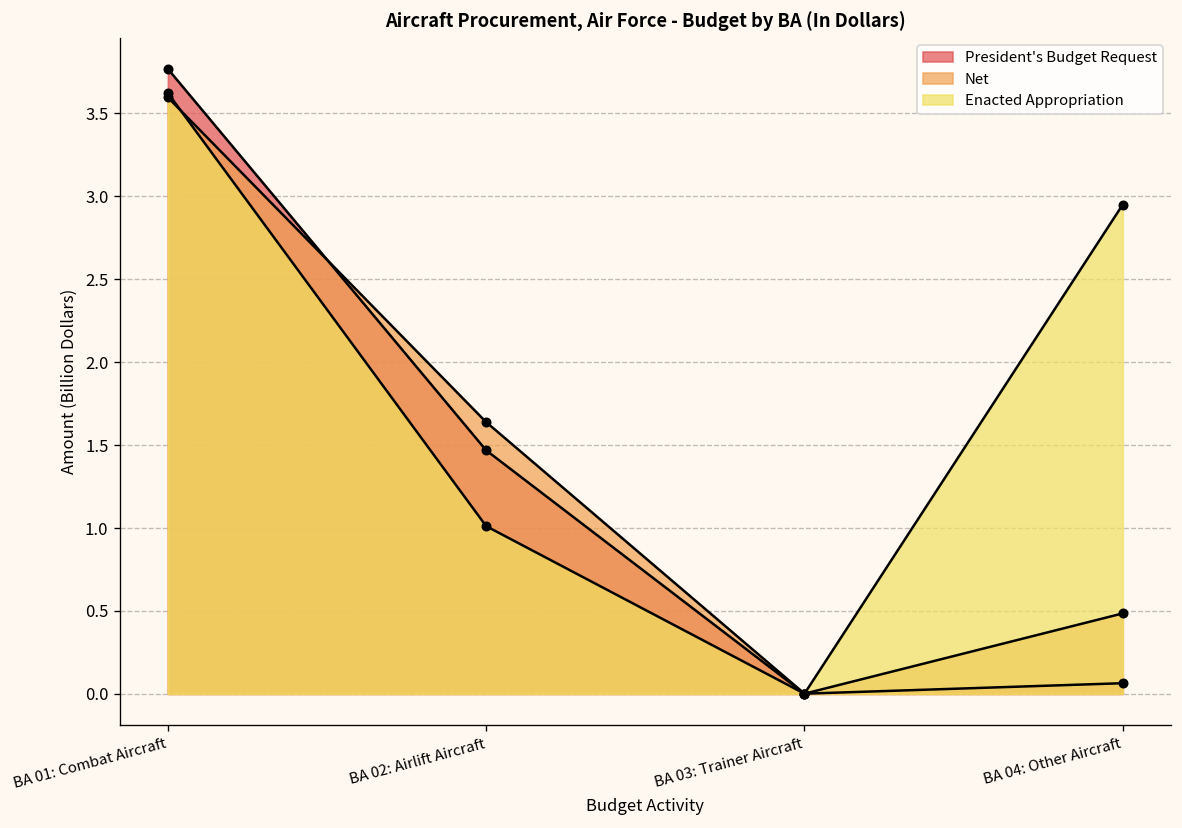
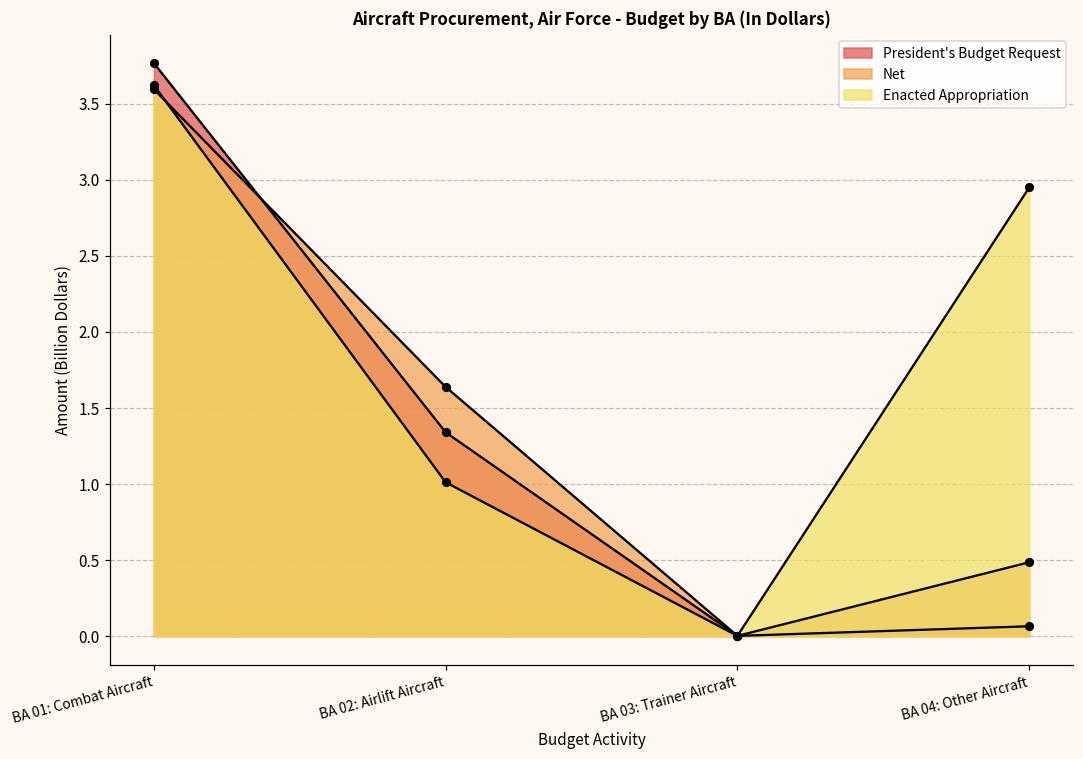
  {
    "President's Budget Request": {
      "BA 01: Combat Aircraft": 3.77,
-     "BA 02: Airlift Aircraft": 1.47,
+     "BA 02: Airlift Aircraft": 1.34,
      "BA 04: Other Aircraft": 0.06
    },
    "Net": {
      "BA 01: Combat Aircraft": 3.60,
      "BA 02: Airlift Aircraft": 1.64,
      "BA 04: Other Aircraft": 0.49
    },
    "Enacted Appropriation": {
      "BA 01: Combat Aircraft": 3.62,
      "BA 02: Airlift Aircraft": 1.01,
      "BA 04: Other Aircraft": 2.95
    }
  }
